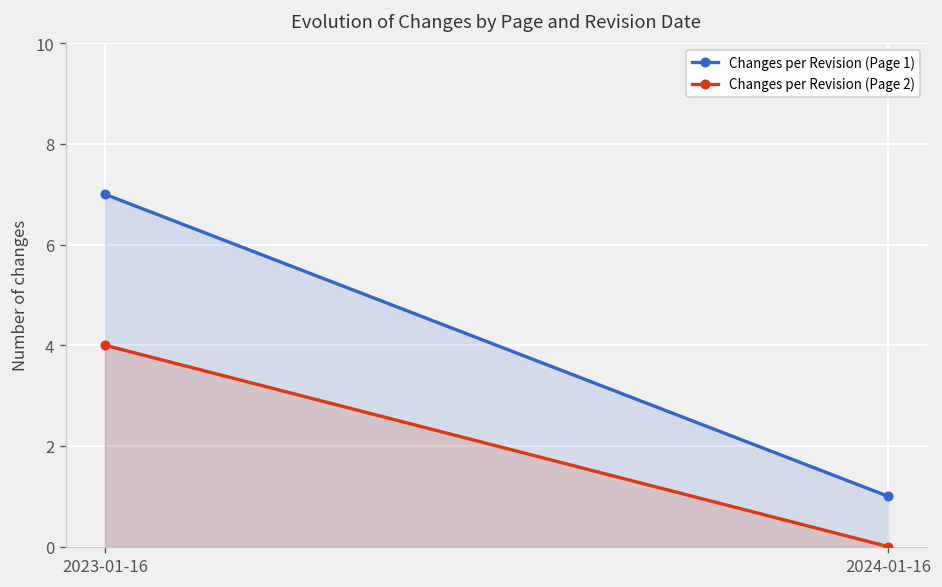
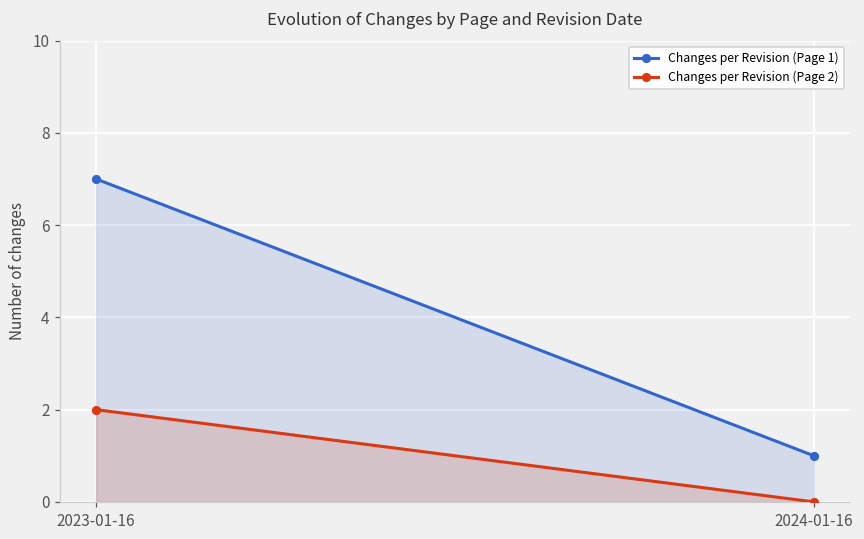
  {
    "Changes per Revision (Page 1)": {
      "2023-01-16": 7,
      "2024-01-16": 1
    },
    "Changes per Revision (Page 2)": {
-     "2023-01-16": 4,
+     "2023-01-16": 2,
      "2024-01-16": 0
    }
  }
